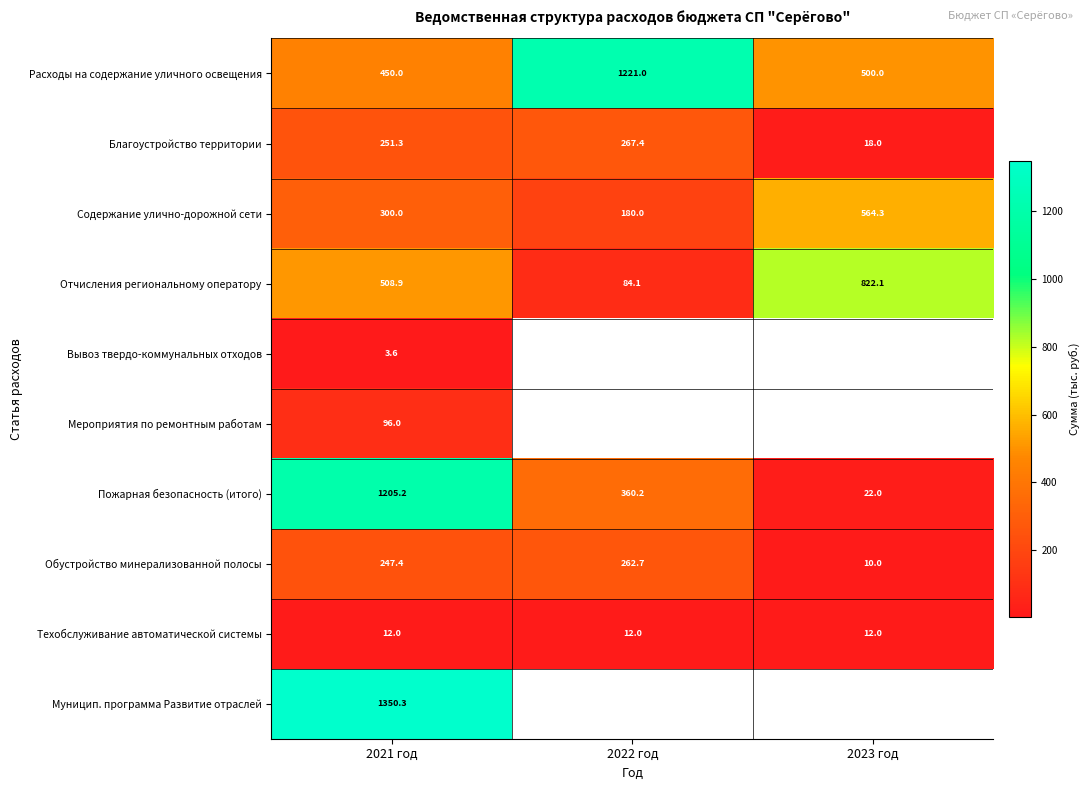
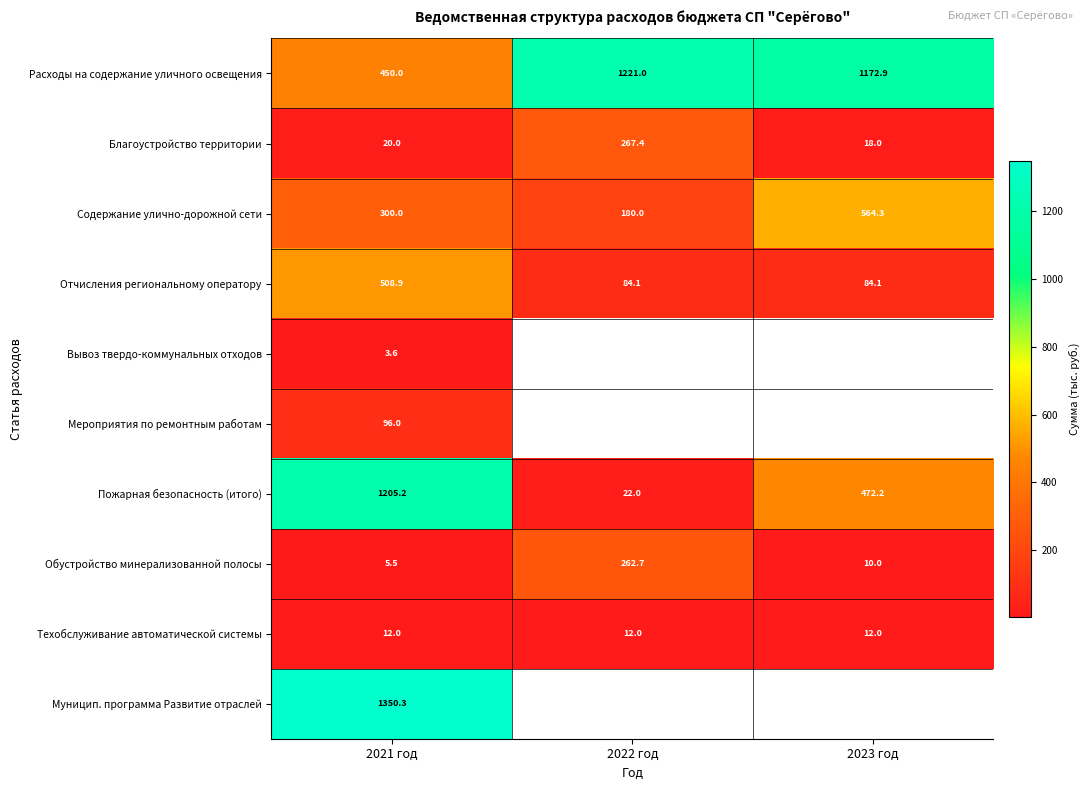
  {
    "Расходы на содержание уличного освещения": {
      "2021 год": 450.0,
      "2022 год": 1221.0,
-     "2023 год": 500.0
+     "2023 год": 1172.9
    },
    "Благоустройство территории": {
-     "2021 год": 251.3,
+     "2021 год": 20.0,
      "2022 год": 267.4,
      "2023 год": 18.0
    },
    "Содержание улично-дорожной сети": {
      "2021 год": 300.0,
      "2022 год": 180.0,
      "2023 год": 564.3
    },
    "Отчисления региональному оператору": {
      "2021 год": 508.9,
      "2022 год": 84.1,
-     "2023 год": 822.1
+     "2023 год": 84.1
    },
    "Вывоз твердо-коммунальных отходов": {
      "2021 год": 3.6
    },
    "Мероприятия по ремонтным работам": {
      "2021 год": 96.0
    },
    "Пожарная безопасность (итого)": {
      "2021 год": 1205.2,
-     "2022 год": 360.2,
-     "2023 год": 22.0
+     "2022 год": 22.0,
+     "2023 год": 472.2
    },
    "Обустройство минерализованной полосы": {
-     "2021 год": 247.4,
+     "2021 год": 5.5,
      "2022 год": 262.7,
      "2023 год": 10.0
    },
    "Техобслуживание автоматической системы": {
      "2021 год": 12.0,
      "2022 год": 12.0,
      "2023 год": 12.0
    },
    "Муницип. программа Развитие отраслей": {
      "2021 год": 1350.3
    }
  }
